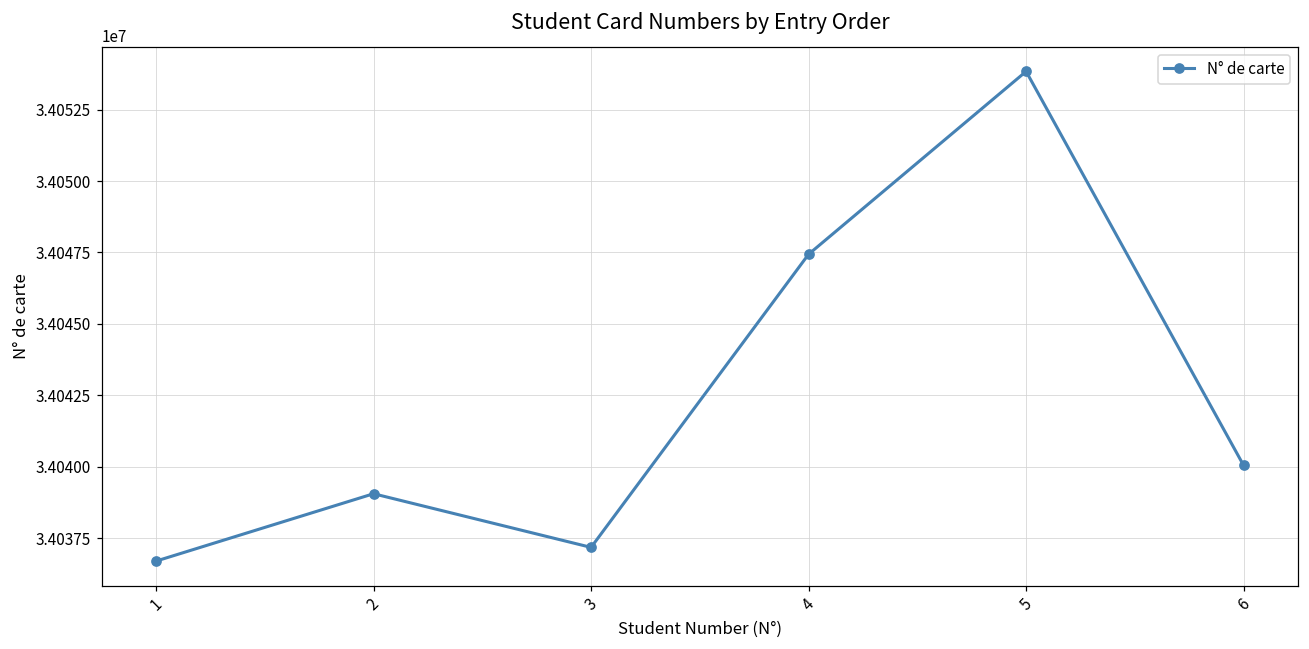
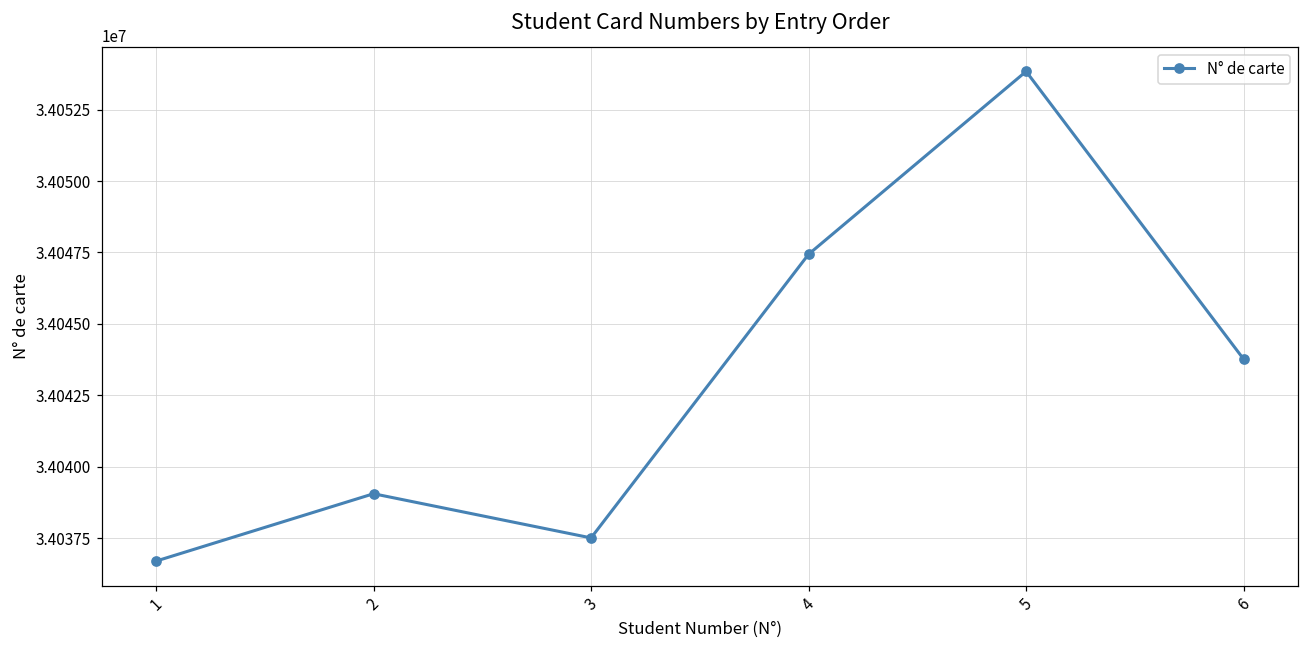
  {
    "1": 34036700,
    "2": 34039100,
-   "3": 34037200,
+   "3": 34037500,
    "4": 34047400,
    "5": 34053800,
-   "6": 34040000
+   "6": 34043800
  }
